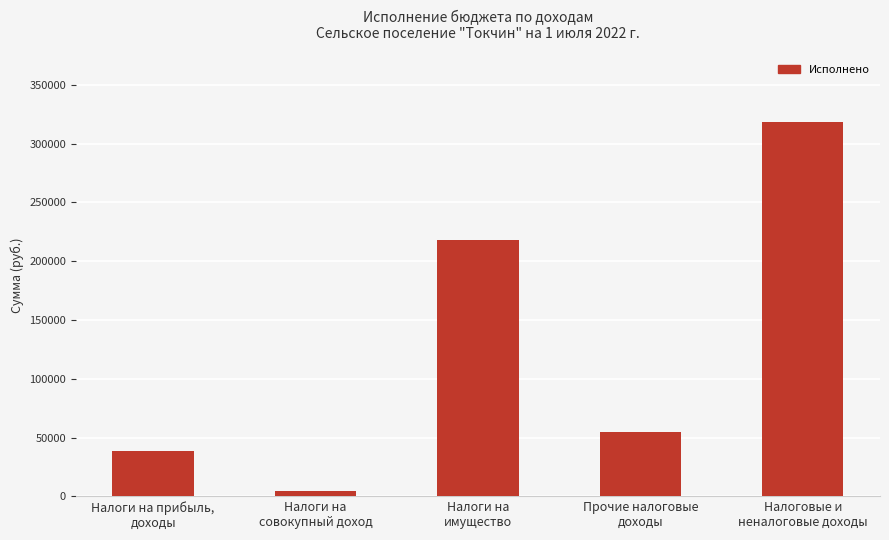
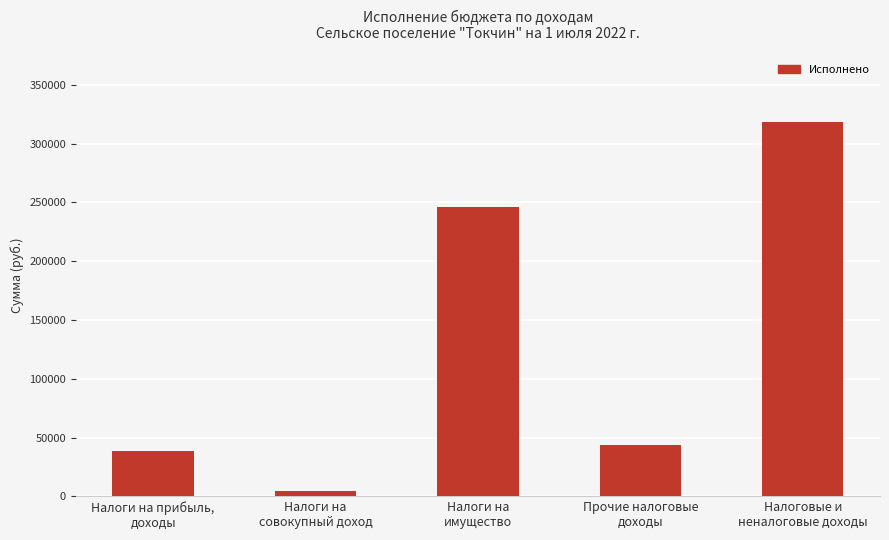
  {
    "Налоги на прибыль, доходы": 38000,
    "Налоги на совокупный доход": 4000,
-   "Налоги на имущество": 218000,
-   "Прочие налоговые доходы": 55000,
+   "Налоги на имущество": 246000,
+   "Прочие налоговые доходы": 43000,
    "Налоговые и неналоговые доходы": 318000
  }
